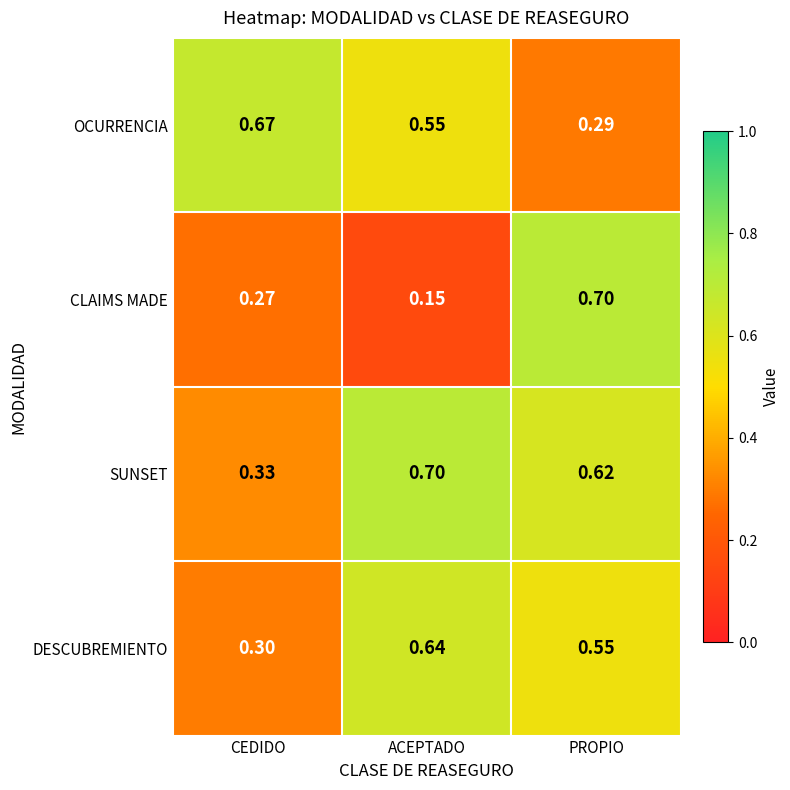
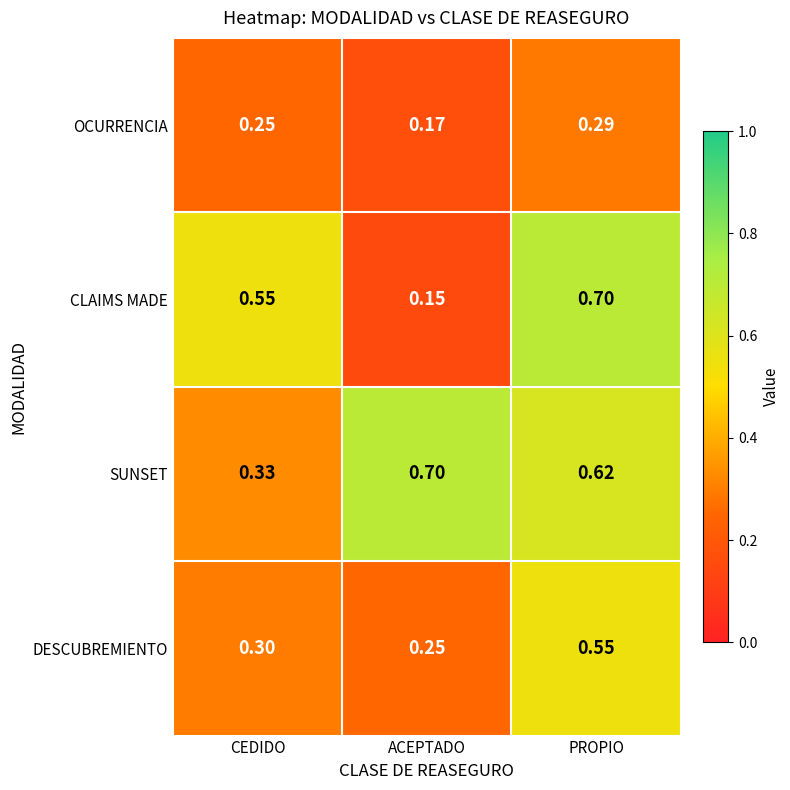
  {
    "OCURRENCIA": {
-     "CEDIDO": 0.67,
-     "ACEPTADO": 0.55,
+     "CEDIDO": 0.25,
+     "ACEPTADO": 0.17,
      "PROPIO": 0.29
    },
    "CLAIMS MADE": {
-     "CEDIDO": 0.27,
+     "CEDIDO": 0.55,
      "ACEPTADO": 0.15,
      "PROPIO": 0.70
    },
    "SUNSET": {
      "CEDIDO": 0.33,
      "ACEPTADO": 0.70,
      "PROPIO": 0.62
    },
    "DESCUBREMIENTO": {
      "CEDIDO": 0.30,
-     "ACEPTADO": 0.64,
+     "ACEPTADO": 0.25,
      "PROPIO": 0.55
    }
  }
